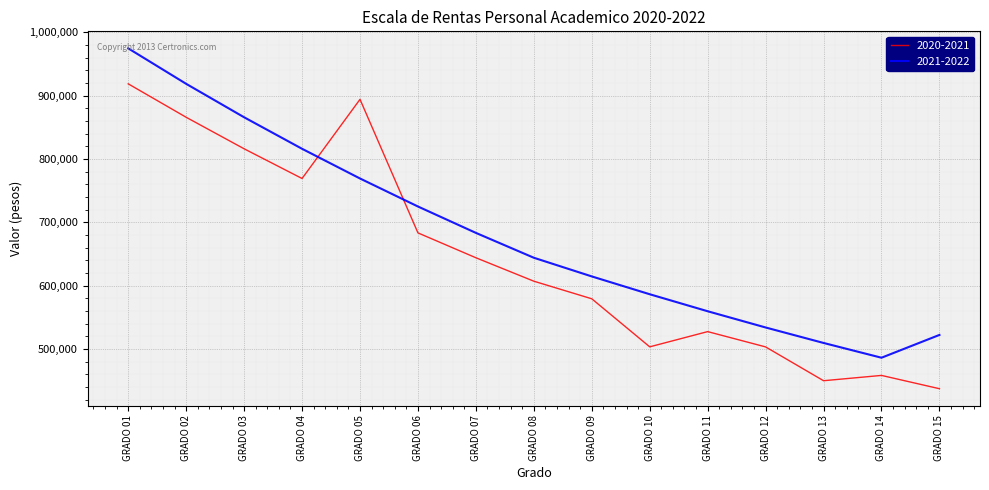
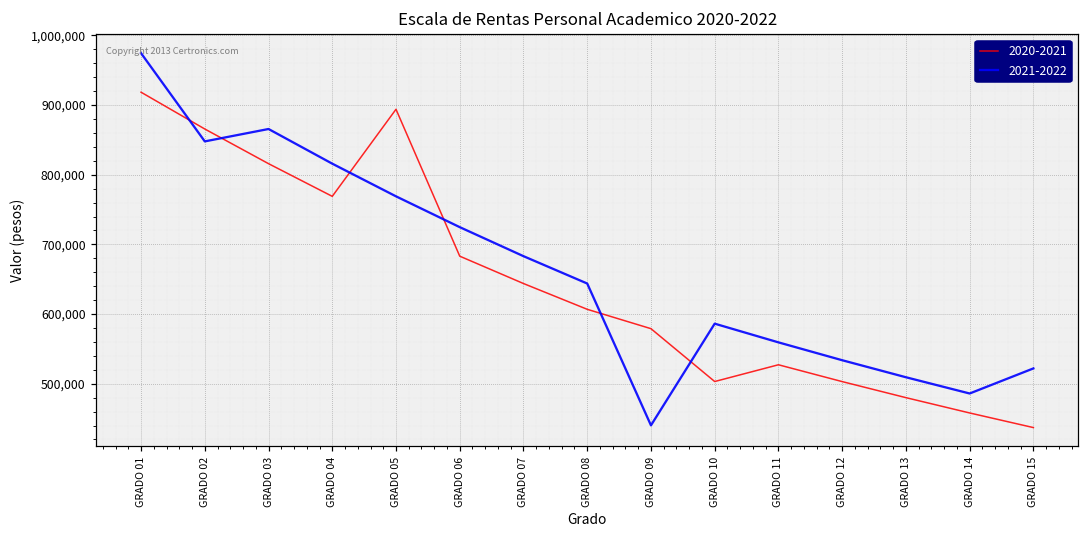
  {
    "2020-2021": {
      "GRADO 01": "920,000",
      "GRADO 02": "870,000",
      "GRADO 03": "820,000",
      "GRADO 04": "770,000",
      "GRADO 05": "890,000",
      "GRADO 06": "680,000",
      "GRADO 07": "640,000",
      "GRADO 08": "610,000",
      "GRADO 09": "580,000",
      "GRADO 10": "500,000",
      "GRADO 11": "530,000",
      "GRADO 12": "500,000",
-     "GRADO 13": "450,000",
+     "GRADO 13": "480,000",
      "GRADO 14": "460,000",
      "GRADO 15": "440,000"
    },
    "2021-2022": {
-     "GRADO 02": "920,000",
+     "GRADO 02": "850,000",
      "GRADO 03": "870,000",
      "GRADO 04": "820,000",
      "GRADO 05": "770,000",
      "GRADO 06": "720,000",
      "GRADO 07": "680,000",
      "GRADO 08": "640,000",
-     "GRADO 09": "610,000",
+     "GRADO 09": "440,000",
      "GRADO 10": "590,000",
      "GRADO 11": "560,000",
      "GRADO 12": "530,000",
      "GRADO 13": "510,000",
      "GRADO 14": "490,000",
      "GRADO 15": "520,000"
    }
  }
